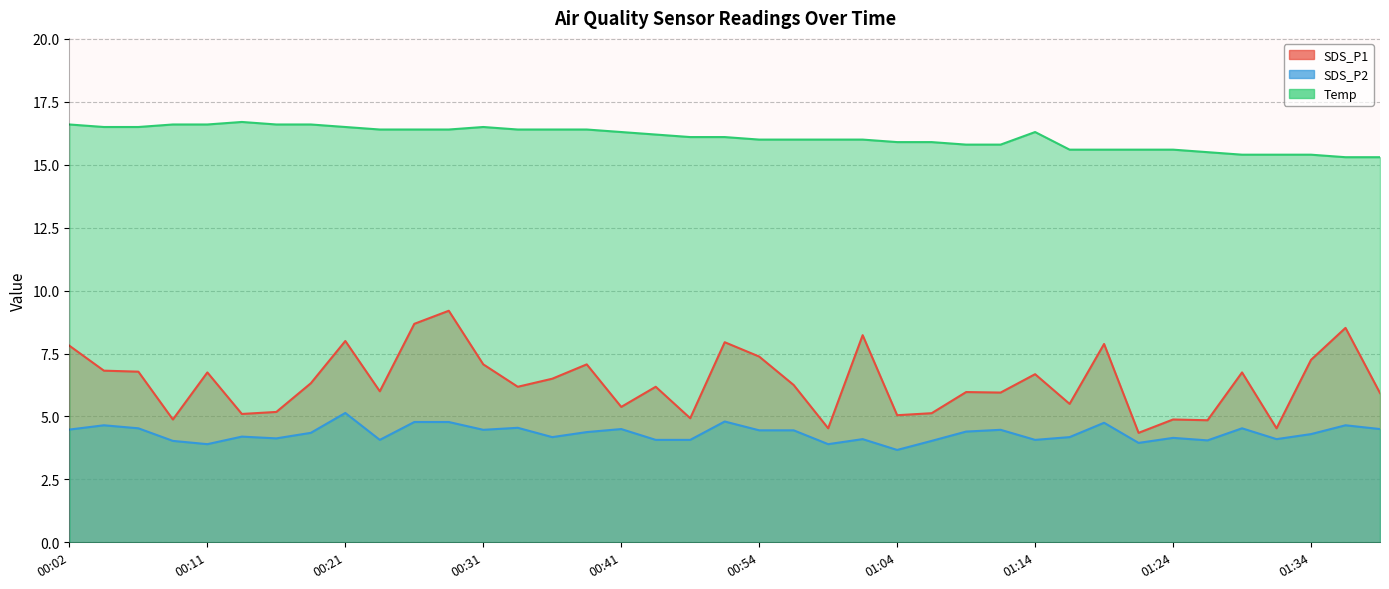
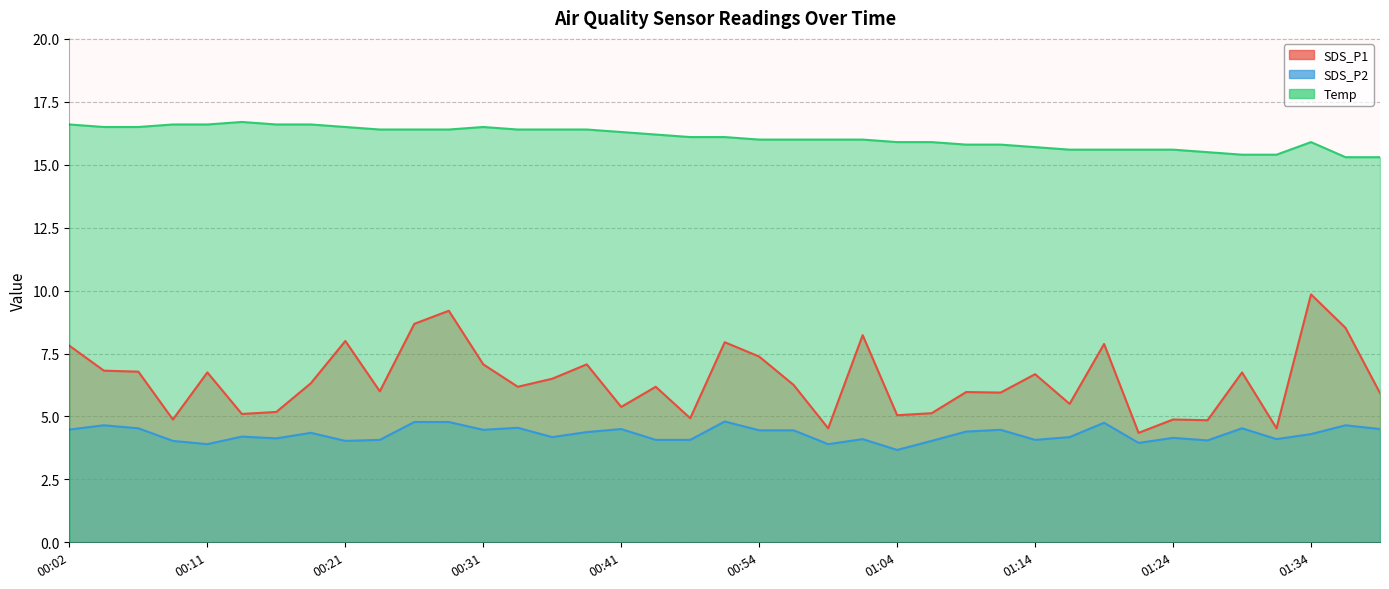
  {
    "SDS_P1": {
      "00:02": 7.8,
      "00:11": 6.8,
      "00:21": 8.0,
      "00:31": 7.1,
      "00:41": 5.4,
      "00:54": 7.4,
      "01:04": 5.1,
      "01:14": 6.7,
      "01:24": 4.9,
-     "01:34": 7.3
+     "01:34": 9.9
    },
    "SDS_P2": {
      "00:02": 4.5,
      "00:11": 3.9,
-     "00:21": 5.1,
+     "00:21": 4.0,
      "00:31": 4.5,
      "00:41": 4.5,
      "00:54": 4.5,
      "01:04": 3.7,
      "01:14": 4.1,
      "01:24": 4.2,
      "01:34": 4.3
    },
    "Temp": {
      "00:02": 16.6,
      "00:11": 16.6,
      "00:21": 16.5,
      "00:31": 16.5,
      "00:41": 16.3,
      "00:54": 16.0,
      "01:04": 15.9,
-     "01:14": 16.3,
+     "01:14": 15.7,
      "01:24": 15.6,
-     "01:34": 15.4
+     "01:34": 15.9
    }
  }
